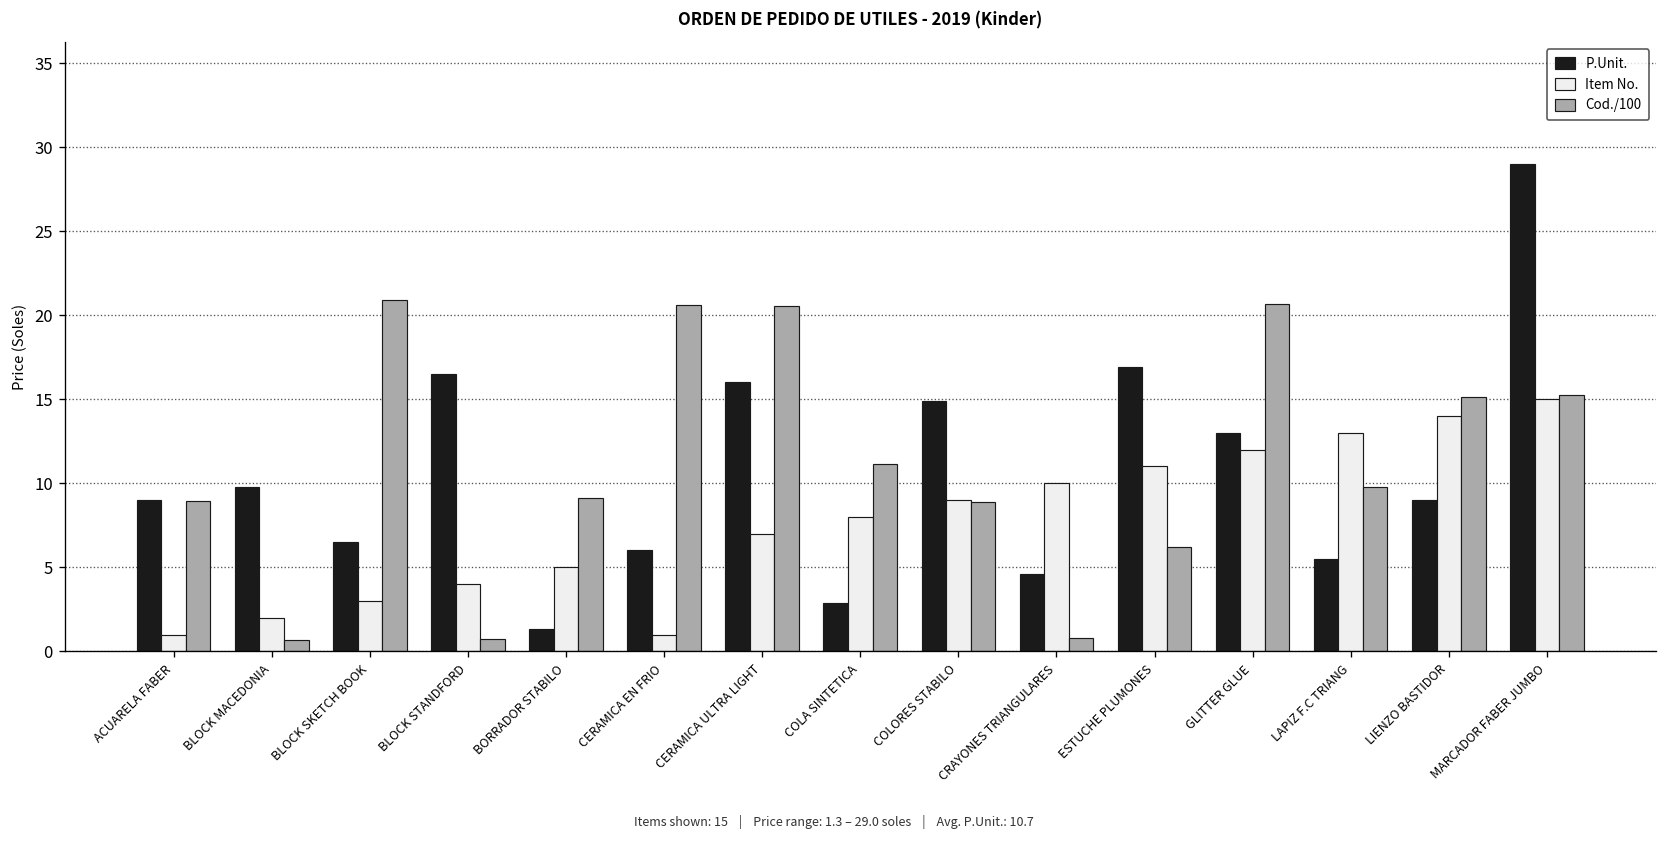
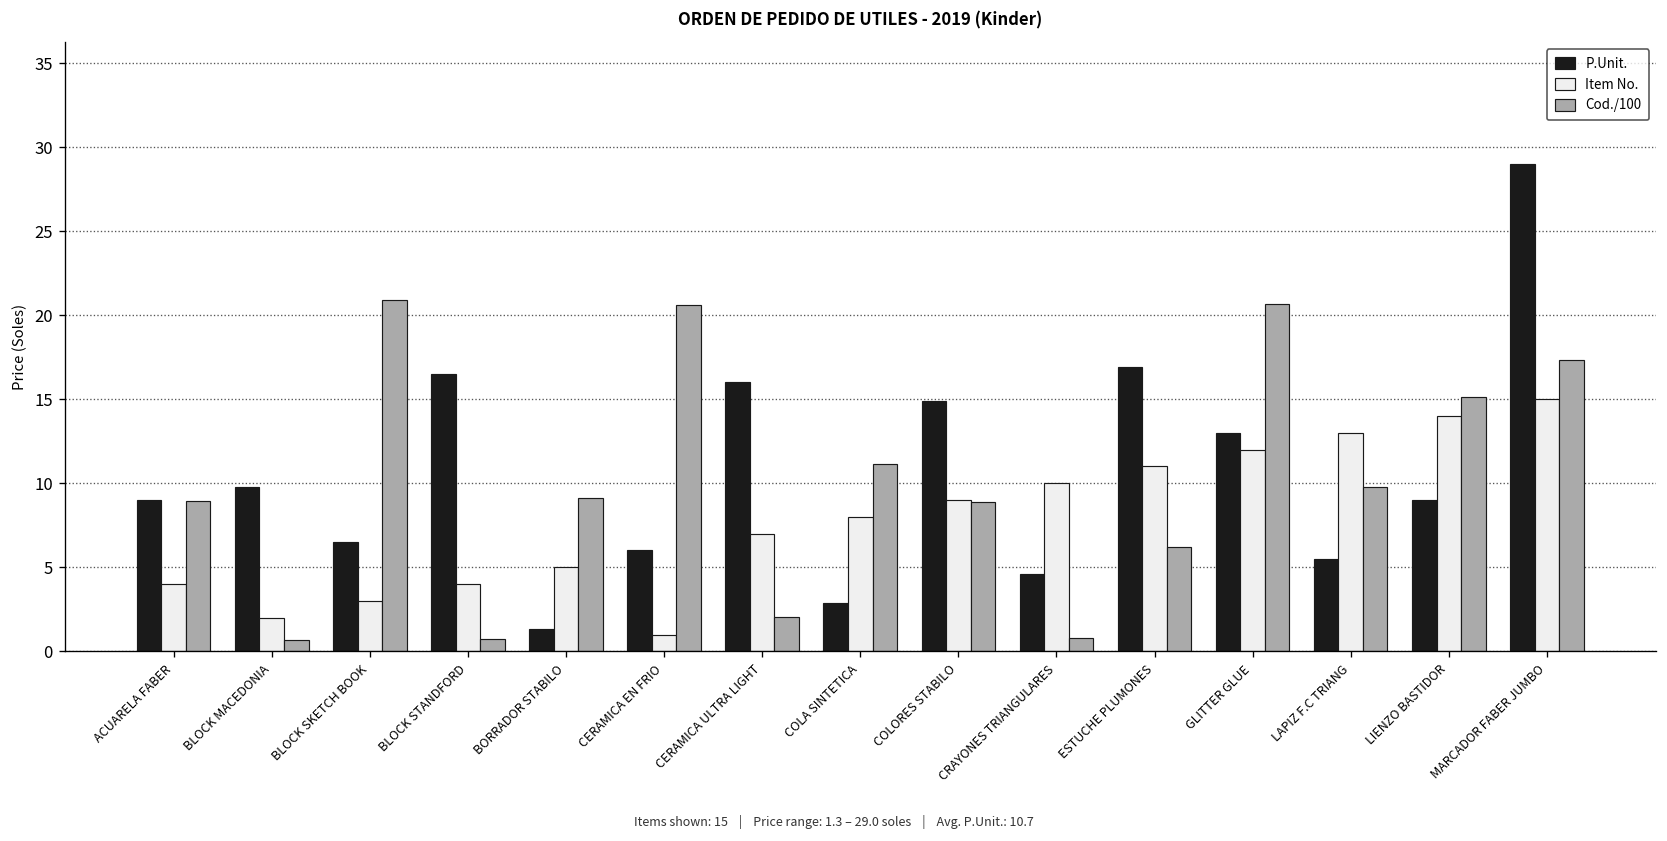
  {
    "P.Unit.": {
      "ACUARELA FABER": 9.0,
      "BLOCK MACEDONIA": 9.8,
      "BLOCK SKETCH BOOK": 6.5,
      "BLOCK STANDFORD": 16.5,
      "BORRADOR STABILO": 1.3,
      "CERAMICA EN FRIO": 6.0,
      "CERAMICA ULTRA LIGHT": 16.0,
      "COLA SINTETICA": 2.9,
      "COLORES STABILO": 14.9,
      "CRAYONES TRIANGULARES": 4.6,
      "ESTUCHE PLUMONES": 16.9,
      "GLITTER GLUE": 13.0,
      "LAPIZ F.C TRIANG": 5.5,
      "LIENZO BASTIDOR": 9.0,
      "MARCADOR FABER JUMBO": 29.0
    },
    "Item No.": {
-     "ACUARELA FABER": 1,
+     "ACUARELA FABER": 4,
      "BLOCK MACEDONIA": 2,
      "BLOCK SKETCH BOOK": 3,
      "BLOCK STANDFORD": 4,
      "BORRADOR STABILO": 5,
      "CERAMICA EN FRIO": 1,
      "CERAMICA ULTRA LIGHT": 7,
      "COLA SINTETICA": 8,
      "COLORES STABILO": 9,
      "CRAYONES TRIANGULARES": 10,
      "ESTUCHE PLUMONES": 11,
      "GLITTER GLUE": 12,
      "LAPIZ F.C TRIANG": 13,
      "LIENZO BASTIDOR": 14,
      "MARCADOR FABER JUMBO": 15
    },
    "Cod./100": {
      "ACUARELA FABER": 8.9,
      "BLOCK MACEDONIA": 0.7,
      "BLOCK SKETCH BOOK": 20.9,
      "BLOCK STANDFORD": 0.8,
      "BORRADOR STABILO": 9.1,
      "CERAMICA EN FRIO": 20.6,
-     "CERAMICA ULTRA LIGHT": 20.6,
+     "CERAMICA ULTRA LIGHT": 2.1,
      "COLA SINTETICA": 11.1,
      "COLORES STABILO": 8.9,
      "CRAYONES TRIANGULARES": 0.8,
      "ESTUCHE PLUMONES": 6.2,
      "GLITTER GLUE": 20.7,
      "LAPIZ F.C TRIANG": 9.8,
      "LIENZO BASTIDOR": 15.1,
-     "MARCADOR FABER JUMBO": 15.2
+     "MARCADOR FABER JUMBO": 17.3
    }
  }
